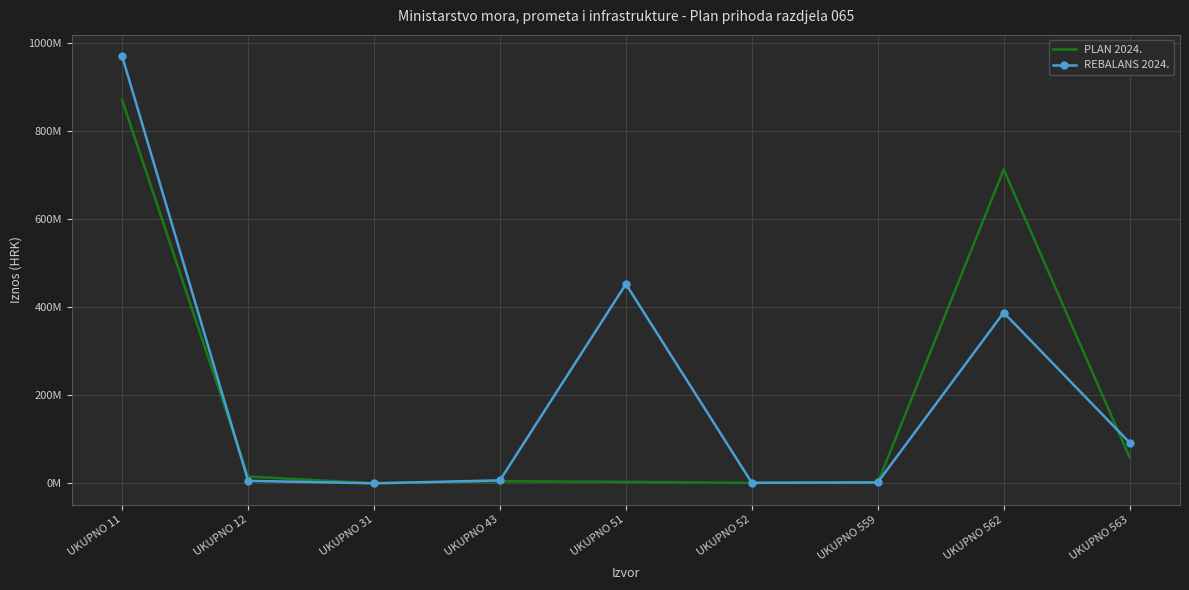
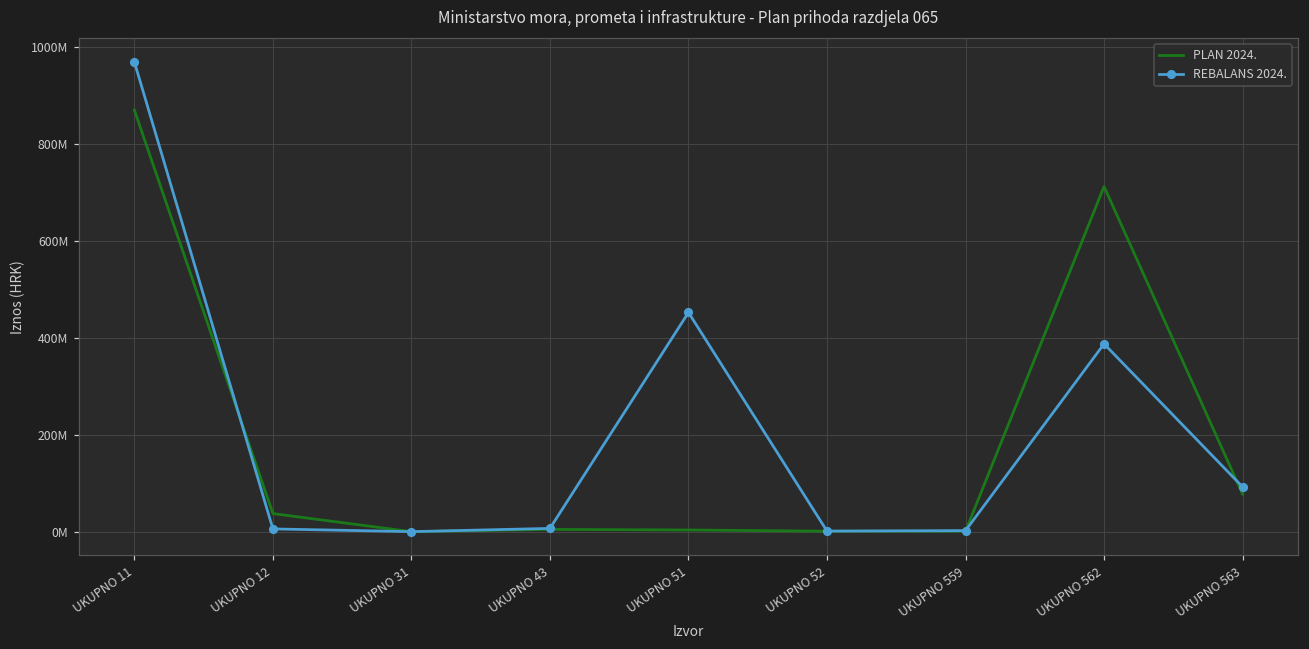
  {
    "PLAN 2024.": {
      "UKUPNO 11": 870000000,
-     "UKUPNO 12": 20000000,
+     "UKUPNO 12": 40000000,
      "UKUPNO 51": 0,
      "UKUPNO 562": 710000000,
-     "UKUPNO 563": 60000000
+     "UKUPNO 563": 80000000
    },
    "REBALANS 2024.": {
      "UKUPNO 11": 970000000,
      "UKUPNO 12": 10000000,
      "UKUPNO 51": 450000000,
      "UKUPNO 562": 390000000,
      "UKUPNO 563": 90000000
    }
  }
